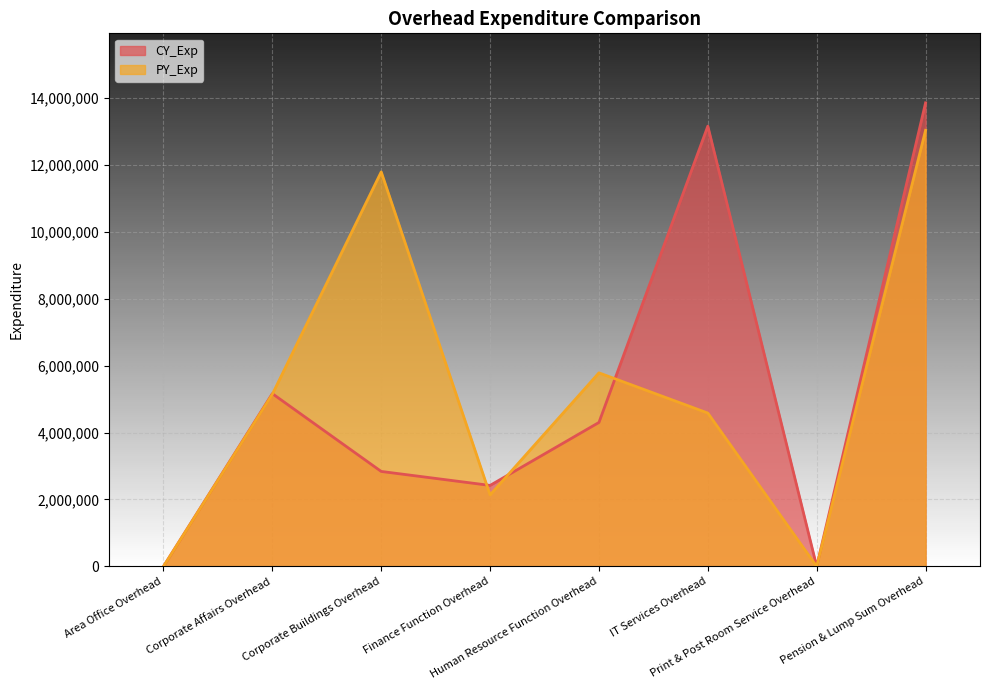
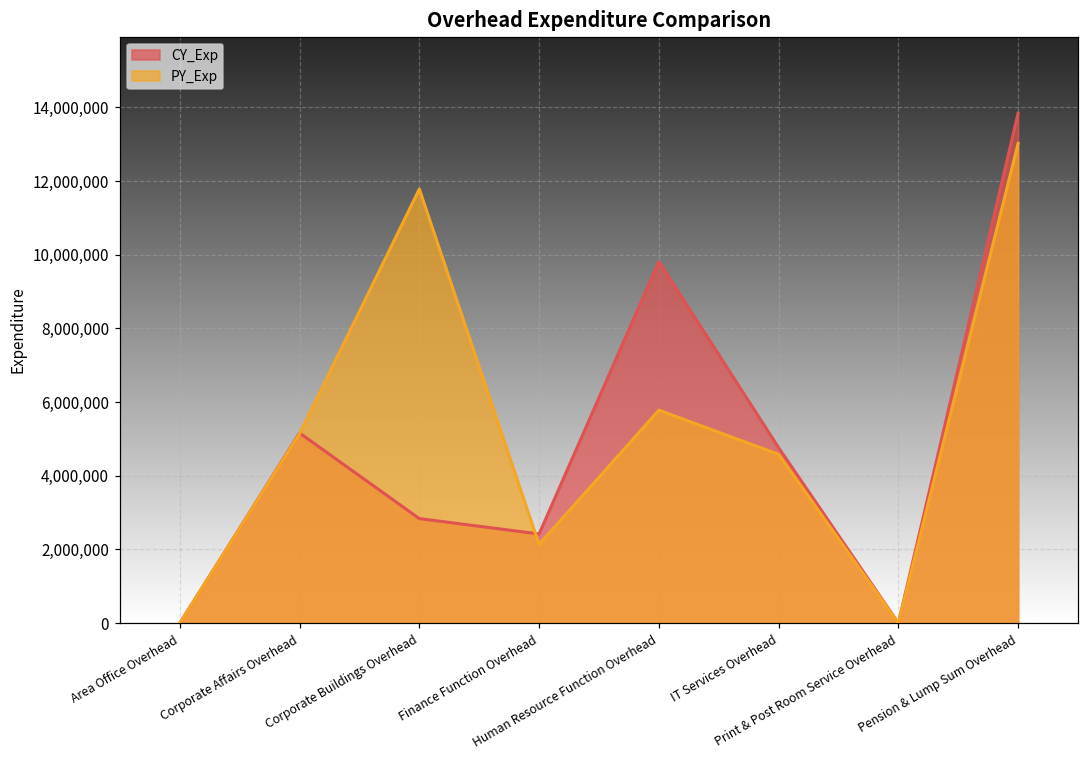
  {
    "CY_Exp": {
      "Corporate Buildings Overhead": "2,800,000",
      "Finance Function Overhead": "2,400,000",
-     "Human Resource Function Overhead": "4,300,000",
-     "IT Services Overhead": "13,200,000",
+     "Human Resource Function Overhead": "9,800,000",
+     "IT Services Overhead": "4,800,000",
      "Pension & Lump Sum Overhead": "13,800,000"
    },
    "PY_Exp": {
      "Corporate Buildings Overhead": "11,800,000",
      "Finance Function Overhead": "2,100,000",
      "Human Resource Function Overhead": "5,800,000",
      "IT Services Overhead": "4,600,000",
      "Pension & Lump Sum Overhead": "13,000,000"
    }
  }
